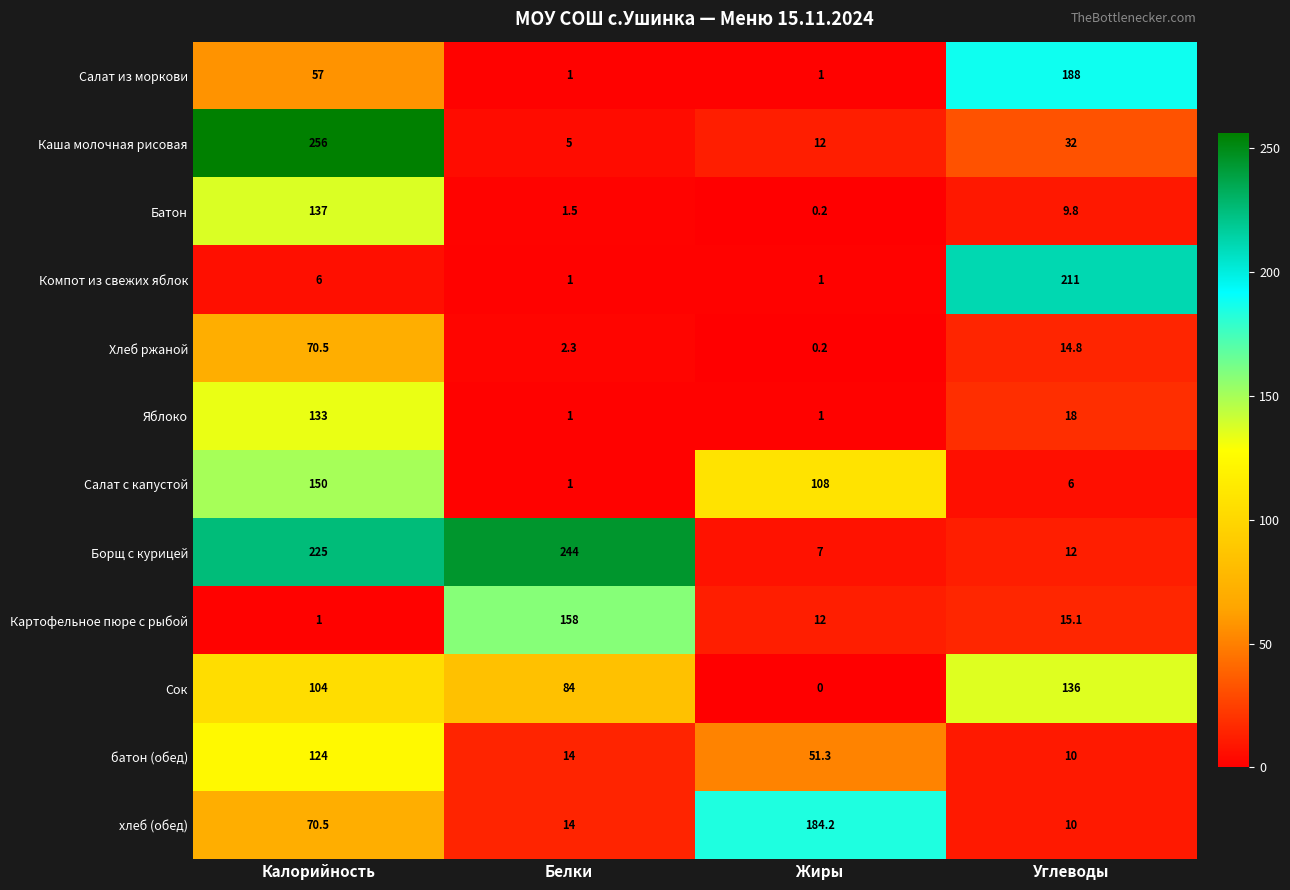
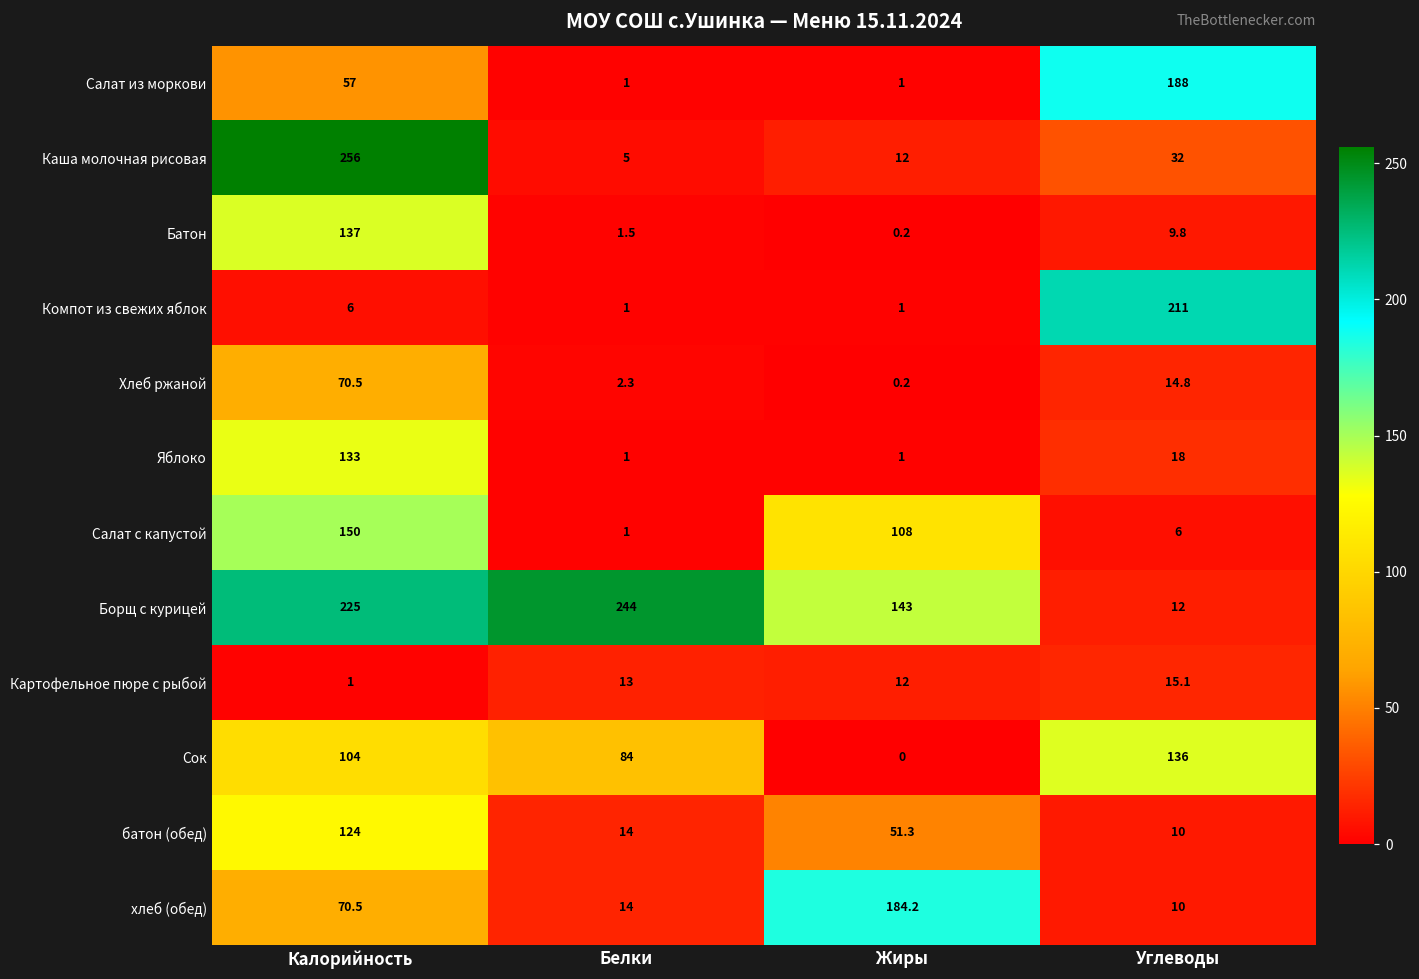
  {
    "Салат из моркови": {
      "Калорийность": 57,
      "Белки": 1,
      "Жиры": 1,
      "Углеводы": 188
    },
    "Каша молочная рисовая": {
      "Калорийность": 256,
      "Белки": 5,
      "Жиры": 12,
      "Углеводы": 32
    },
    "Батон": {
      "Калорийность": 137,
      "Белки": 1.5,
      "Жиры": 0.2,
      "Углеводы": 9.8
    },
    "Компот из свежих яблок": {
      "Калорийность": 6,
      "Белки": 1,
      "Жиры": 1,
      "Углеводы": 211
    },
    "Хлеб ржаной": {
      "Калорийность": 70.5,
      "Белки": 2.3,
      "Жиры": 0.2,
      "Углеводы": 14.8
    },
    "Яблоко": {
      "Калорийность": 133,
      "Белки": 1,
      "Жиры": 1,
      "Углеводы": 18
    },
    "Салат с капустой": {
      "Калорийность": 150,
      "Белки": 1,
      "Жиры": 108,
      "Углеводы": 6
    },
    "Борщ с курицей": {
      "Калорийность": 225,
      "Белки": 244,
-     "Жиры": 7,
+     "Жиры": 143,
      "Углеводы": 12
    },
    "Картофельное пюре с рыбой": {
      "Калорийность": 1,
-     "Белки": 158,
+     "Белки": 13,
      "Жиры": 12,
      "Углеводы": 15.1
    },
    "Сок": {
      "Калорийность": 104,
      "Белки": 84,
      "Жиры": 0,
      "Углеводы": 136
    },
    "батон (обед)": {
      "Калорийность": 124,
      "Белки": 14,
      "Жиры": 51.3,
      "Углеводы": 10
    },
    "хлеб (обед)": {
      "Калорийность": 70.5,
      "Белки": 14,
      "Жиры": 184.2,
      "Углеводы": 10
    }
  }
